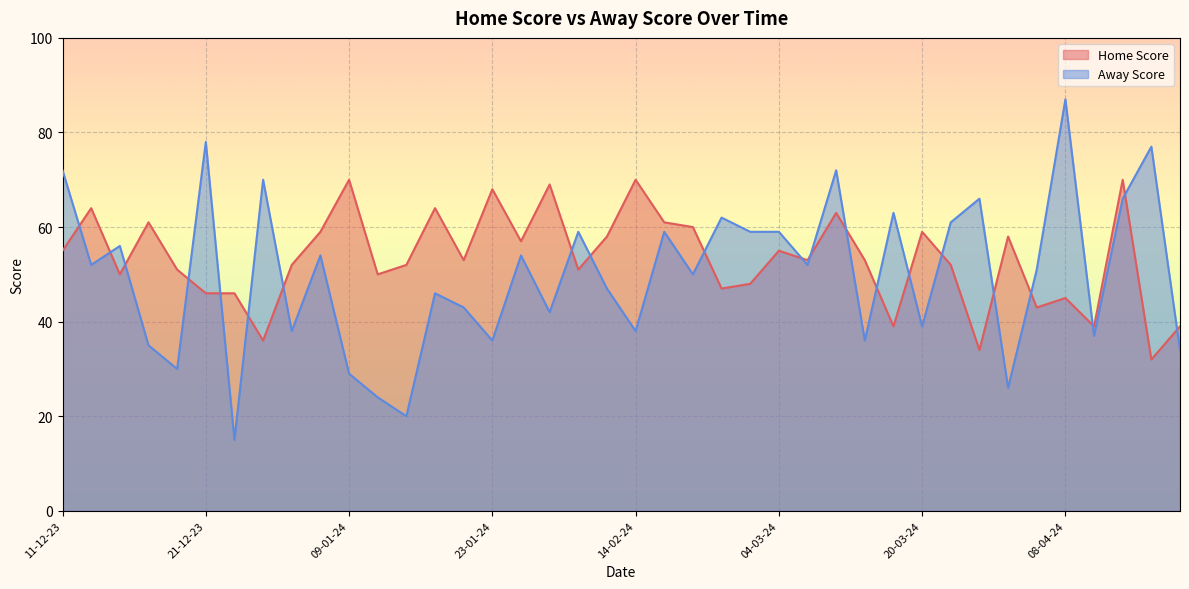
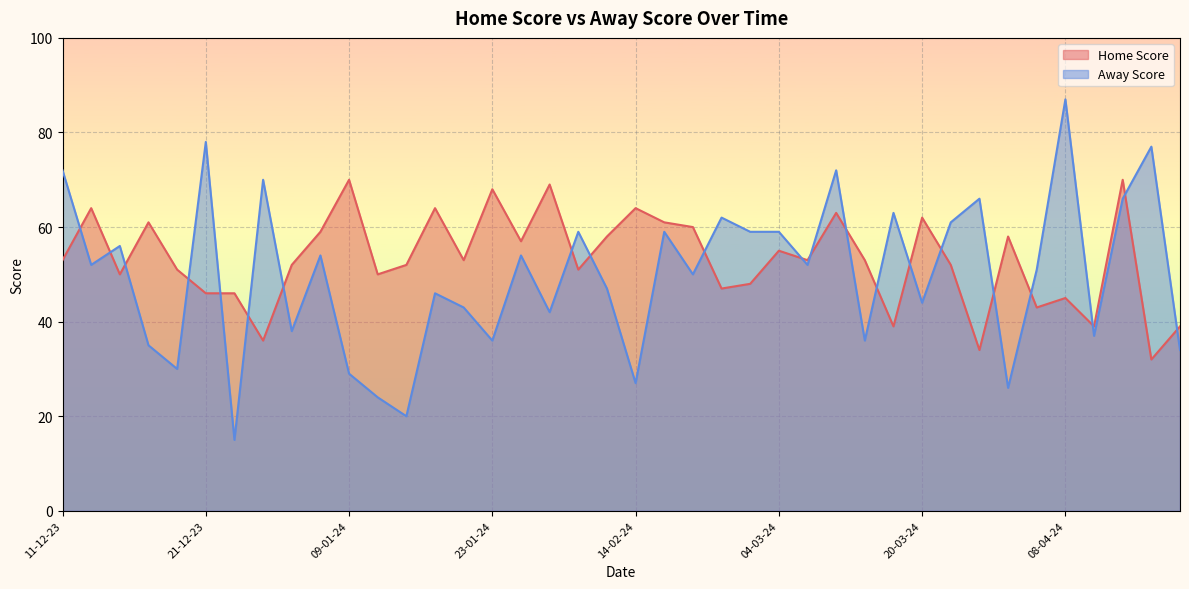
  {
    "Home Score": {
-     "11-12-23": 55,
+     "11-12-23": 53,
      "21-12-23": 46,
      "09-01-24": 70,
      "23-01-24": 68,
-     "14-02-24": 70,
+     "14-02-24": 64,
      "04-03-24": 55,
-     "20-03-24": 59,
+     "20-03-24": 62,
      "08-04-24": 45
    },
    "Away Score": {
      "11-12-23": 72,
      "21-12-23": 78,
      "09-01-24": 29,
      "23-01-24": 36,
-     "14-02-24": 38,
+     "14-02-24": 27,
      "04-03-24": 59,
-     "20-03-24": 39,
+     "20-03-24": 44,
      "08-04-24": 87
    }
  }
